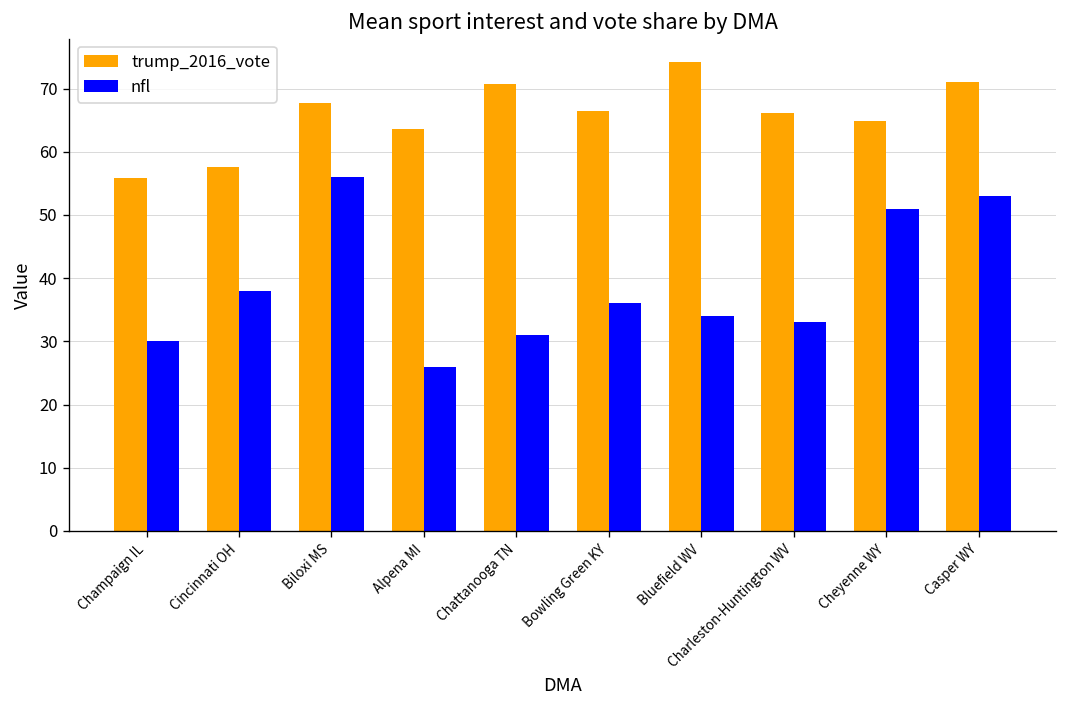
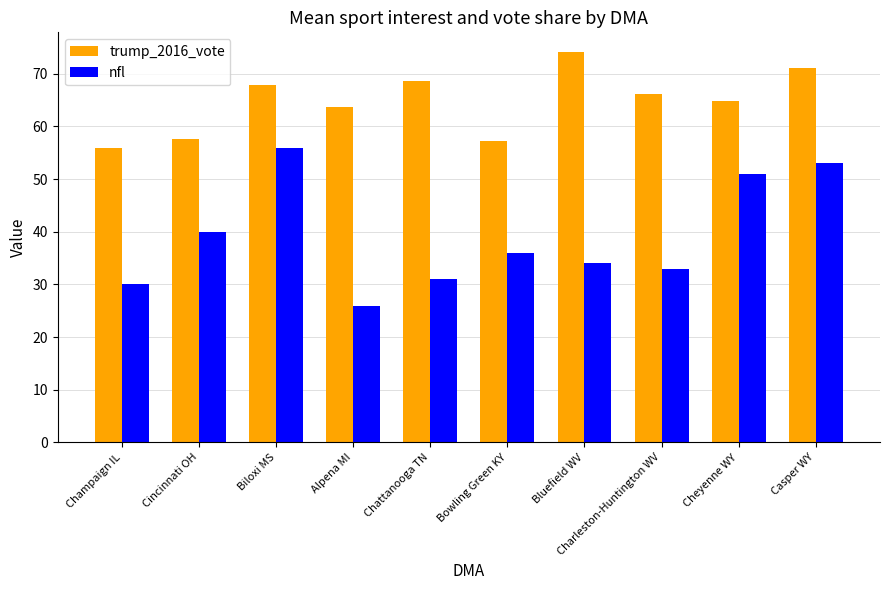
  {
    "trump_2016_vote": {
      "Champaign IL": 56,
      "Cincinnati OH": 58,
      "Biloxi MS": 68,
      "Alpena MI": 64,
-     "Chattanooga TN": 71,
-     "Bowling Green KY": 66,
+     "Chattanooga TN": 69,
+     "Bowling Green KY": 57,
      "Bluefield WV": 74,
      "Charleston-Huntington WV": 66,
      "Cheyenne WY": 65,
      "Casper WY": 71
    },
    "nfl": {
      "Champaign IL": 30,
-     "Cincinnati OH": 38,
+     "Cincinnati OH": 40,
      "Biloxi MS": 56,
      "Alpena MI": 26,
      "Chattanooga TN": 31,
      "Bowling Green KY": 36,
      "Bluefield WV": 34,
      "Charleston-Huntington WV": 33,
      "Cheyenne WY": 51,
      "Casper WY": 53
    }
  }
